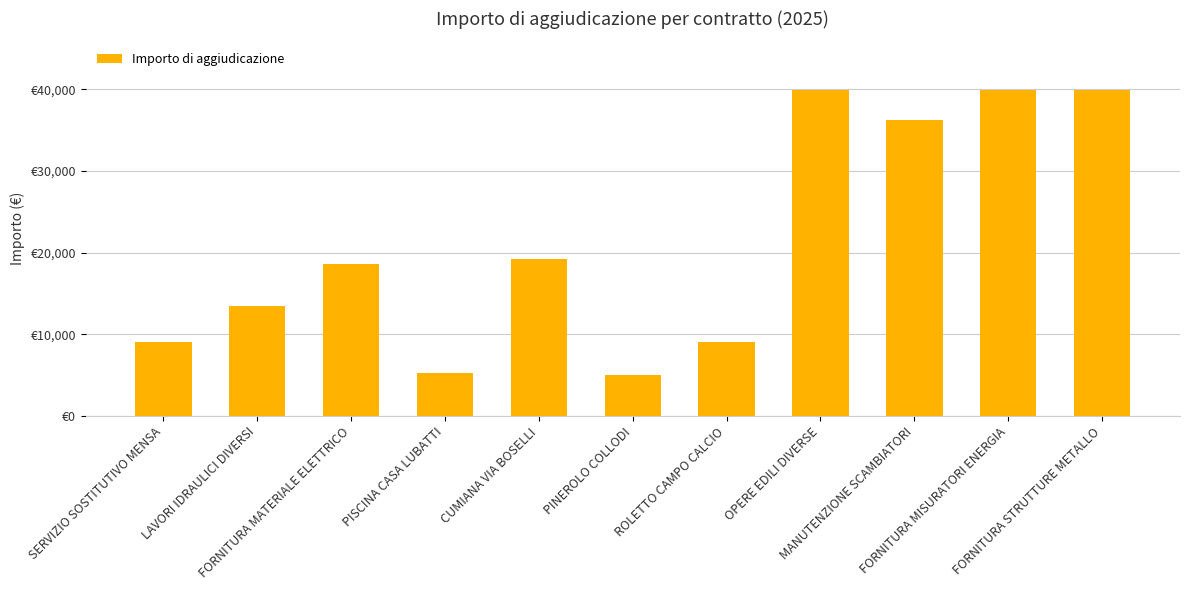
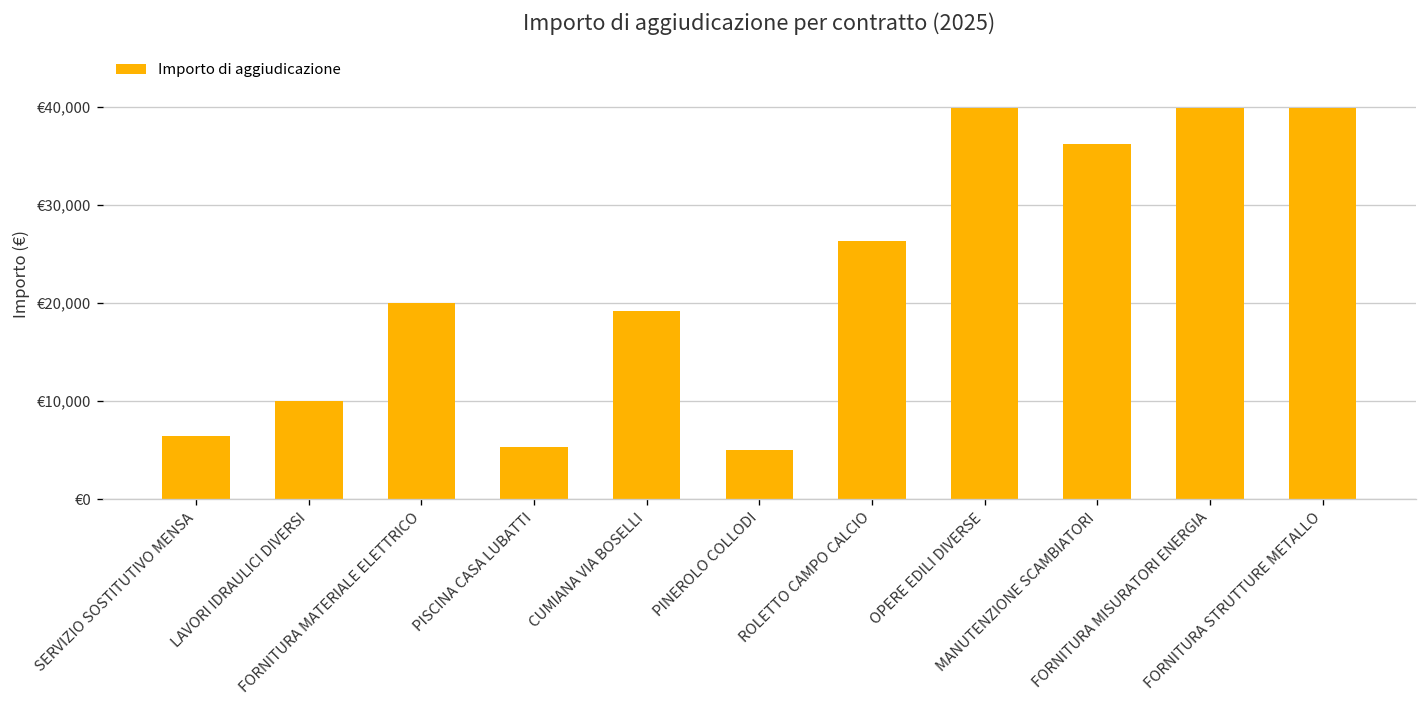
  {
-   "SERVIZIO SOSTITUTIVO MENSA": "€9,000",
-   "LAVORI IDRAULICI DIVERSI": "€13,000",
-   "FORNITURA MATERIALE ELETTRICO": "€19,000",
+   "SERVIZIO SOSTITUTIVO MENSA": "€6,000",
+   "LAVORI IDRAULICI DIVERSI": "€10,000",
+   "FORNITURA MATERIALE ELETTRICO": "€20,000",
    "PISCINA CASA LUBATTI": "€5,000",
    "CUMIANA VIA BOSELLI": "€19,000",
    "PINEROLO COLLODI": "€5,000",
-   "ROLETTO CAMPO CALCIO": "€9,000",
+   "ROLETTO CAMPO CALCIO": "€26,000",
    "OPERE EDILI DIVERSE": "€40,000",
    "MANUTENZIONE SCAMBIATORI": "€36,000",
    "FORNITURA MISURATORI ENERGIA": "€40,000",
    "FORNITURA STRUTTURE METALLO": "€40,000"
  }
